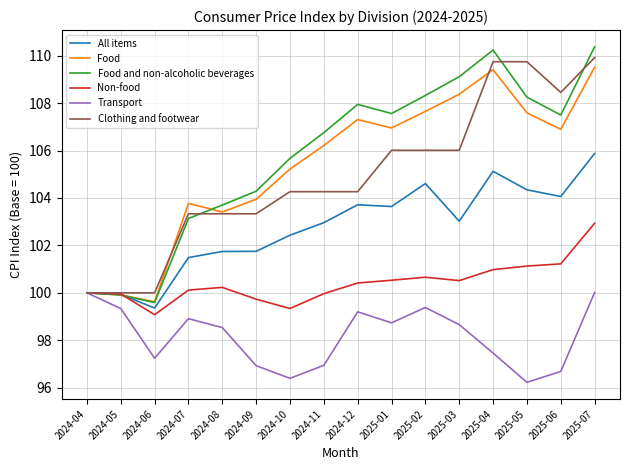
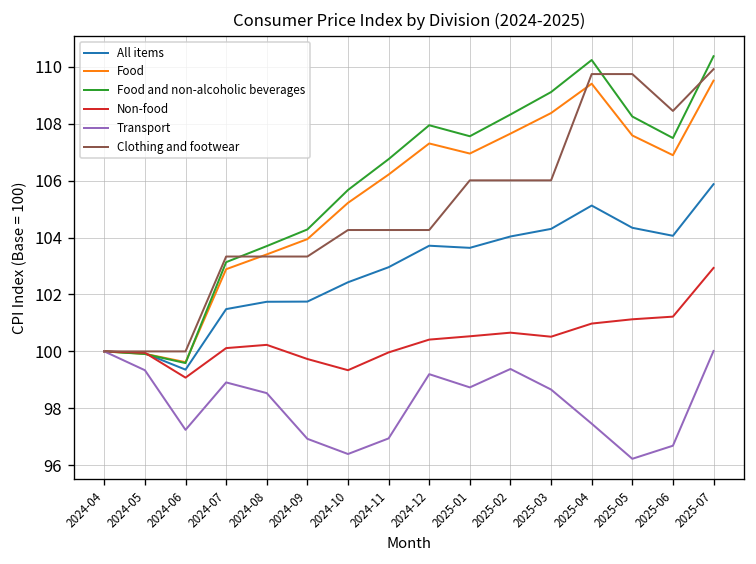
  {
    "All items": {
      "2024-06": 99.4,
      "2024-07": 101.5,
      "2024-08": 101.7,
      "2024-09": 101.8,
      "2024-10": 102.4,
      "2024-11": 103.0,
      "2024-12": 103.7,
      "2025-01": 103.6,
-     "2025-02": 104.6,
-     "2025-03": 103.0,
+     "2025-02": 104.0,
+     "2025-03": 104.3,
      "2025-04": 105.1,
      "2025-05": 104.3,
      "2025-06": 104.1,
      "2025-07": 105.9
    },
    "Food": {
-     "2024-07": 103.8,
+     "2024-07": 102.9,
      "2024-09": 103.9,
      "2024-10": 105.2,
      "2024-11": 106.2,
      "2024-12": 107.3,
      "2025-01": 107.0,
      "2025-02": 107.7,
      "2025-03": 108.4,
      "2025-04": 109.4,
      "2025-05": 107.6,
      "2025-06": 106.9,
      "2025-07": 109.5
    },
    "Food and non-alcoholic beverages": {
      "2024-07": 103.1,
      "2024-08": 103.7,
      "2024-09": 104.3,
      "2024-10": 105.7,
      "2024-11": 106.8,
      "2024-12": 107.9,
      "2025-01": 107.6,
      "2025-02": 108.3,
      "2025-03": 109.1,
      "2025-04": 110.2,
      "2025-05": 108.3,
      "2025-06": 107.5,
      "2025-07": 110.4
    },
    "Non-food": {
      "2024-06": 99.1,
      "2024-07": 100.1,
      "2024-08": 100.2,
      "2024-09": 99.7,
      "2024-10": 99.3,
      "2024-11": 100.0,
      "2024-12": 100.4,
      "2025-01": 100.5,
      "2025-02": 100.7,
      "2025-03": 100.5,
      "2025-04": 101.0,
      "2025-05": 101.1,
      "2025-06": 101.2,
      "2025-07": 102.9
    },
    "Transport": {
      "2024-05": 99.3,
      "2024-06": 97.2,
      "2024-07": 98.9,
      "2024-08": 98.5,
      "2024-09": 96.9,
      "2024-10": 96.4,
      "2024-11": 96.9,
      "2024-12": 99.2,
      "2025-01": 98.7,
      "2025-02": 99.4,
      "2025-03": 98.7,
      "2025-04": 97.5,
      "2025-05": 96.2,
      "2025-06": 96.7,
      "2025-07": 100.0
    },
    "Clothing and footwear": {
      "2024-06": 100.0,
      "2024-07": 103.3,
      "2024-09": 103.3,
      "2024-10": 104.3,
      "2024-11": 104.3,
      "2024-12": 104.3,
      "2025-01": 106.0,
      "2025-02": 106.0,
      "2025-03": 106.0,
      "2025-04": 109.7,
      "2025-05": 109.7,
      "2025-06": 108.4,
      "2025-07": 109.9
    }
  }
